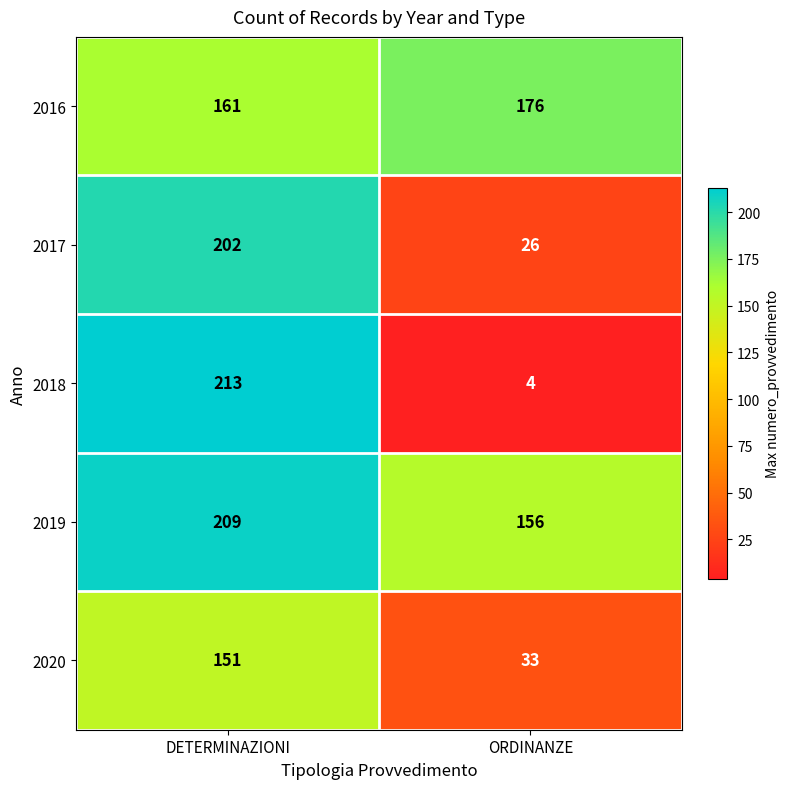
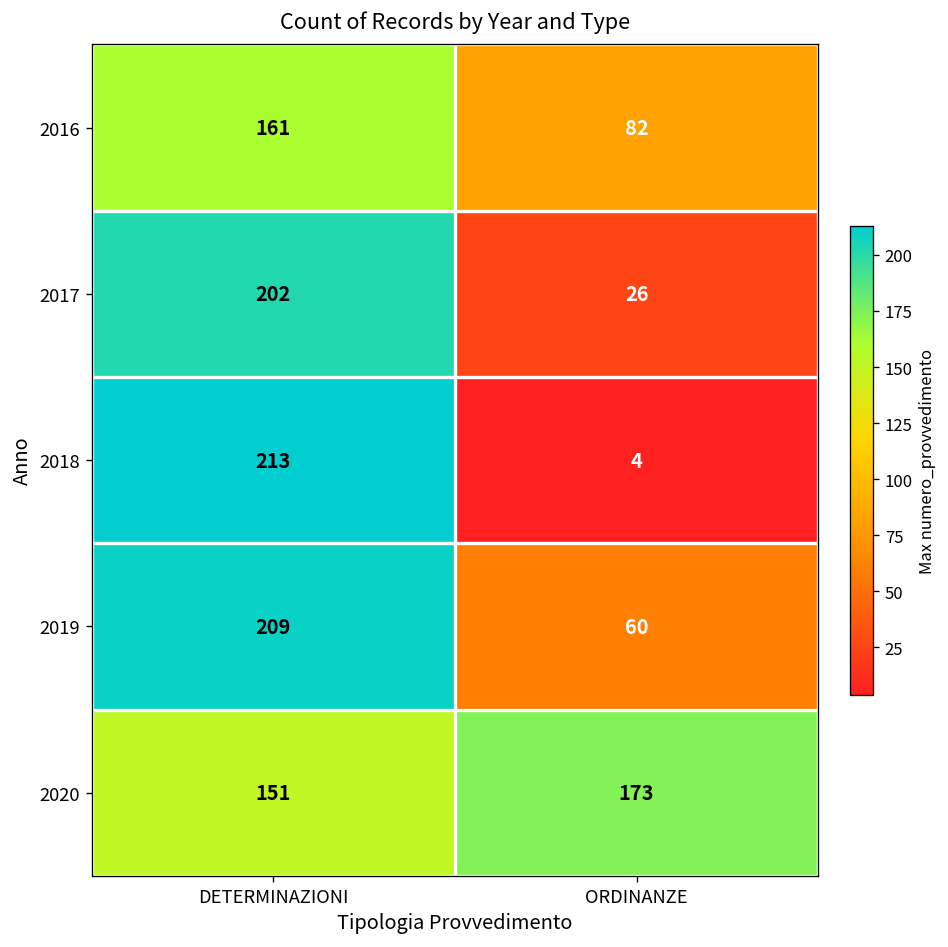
  {
    "2016": {
      "DETERMINAZIONI": 161,
-     "ORDINANZE": 176
+     "ORDINANZE": 82
    },
    "2017": {
      "DETERMINAZIONI": 202,
      "ORDINANZE": 26
    },
    "2018": {
      "DETERMINAZIONI": 213,
      "ORDINANZE": 4
    },
    "2019": {
      "DETERMINAZIONI": 209,
-     "ORDINANZE": 156
+     "ORDINANZE": 60
    },
    "2020": {
      "DETERMINAZIONI": 151,
-     "ORDINANZE": 33
+     "ORDINANZE": 173
    }
  }
